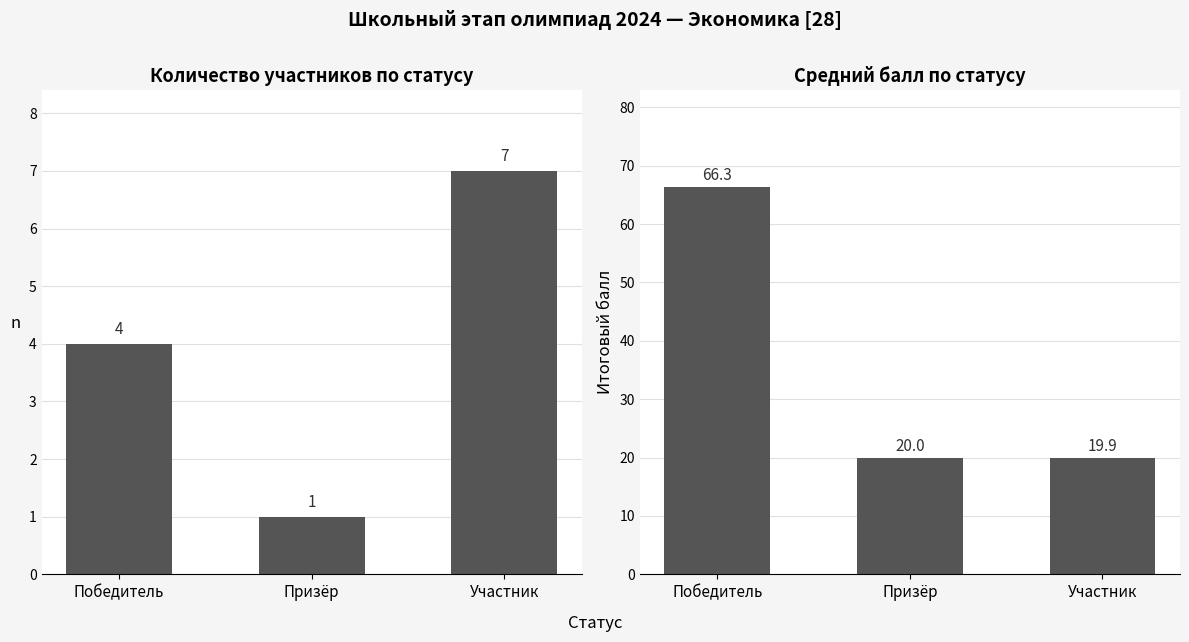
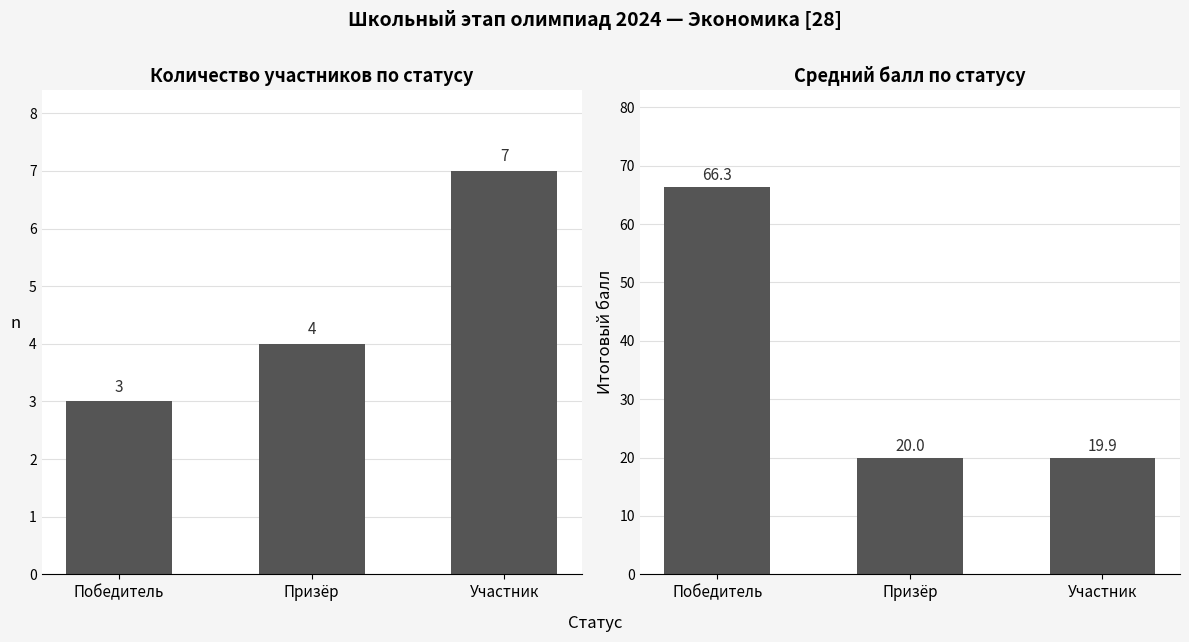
  {
    "Количество участников по статусу": {
-     "Победитель": 4,
-     "Призёр": 1,
+     "Победитель": 3,
+     "Призёр": 4,
      "Участник": 7
    },
    "Средний балл по статусу": {
      "Победитель": 66.3,
      "Призёр": 20.0,
      "Участник": 19.9
    }
  }
